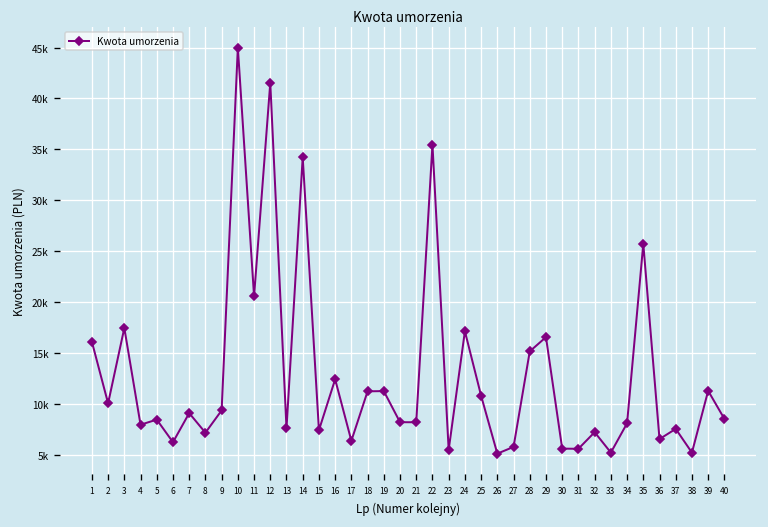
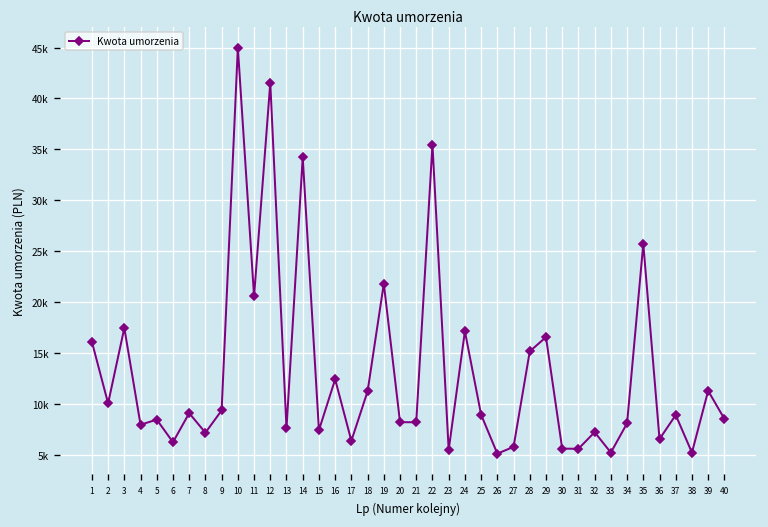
  {
    "1": 16000,
    "2": 10000,
    "3": 17000,
    "4": 8000,
    "5": 8000,
    "6": 6000,
    "7": 9000,
    "8": 7000,
    "9": 9000,
    "10": 45000,
    "11": 21000,
    "12": 42000,
    "13": 8000,
    "14": 34000,
    "15": 7000,
    "16": 12000,
    "17": 6000,
    "18": 11000,
-   "19": 11000,
+   "19": 22000,
    "20": 8000,
    "21": 8000,
    "22": 35000,
    "23": 5000,
    "24": 17000,
-   "25": 11000,
+   "25": 9000,
    "26": 5000,
    "27": 6000,
    "28": 15000,
    "29": 17000,
    "30": 6000,
    "31": 6000,
    "32": 7000,
    "33": 5000,
    "34": 8000,
    "35": 26000,
    "36": 7000,
-   "37": 8000,
+   "37": 9000,
    "38": 5000,
    "39": 11000,
    "40": 9000
  }
